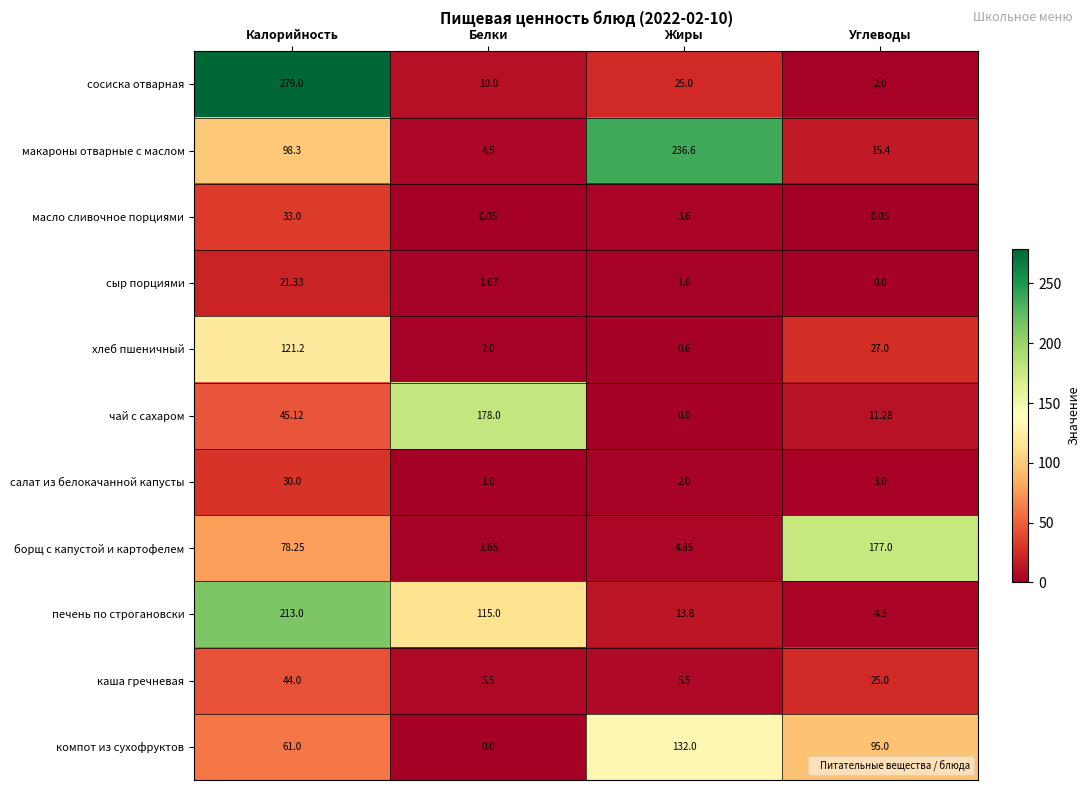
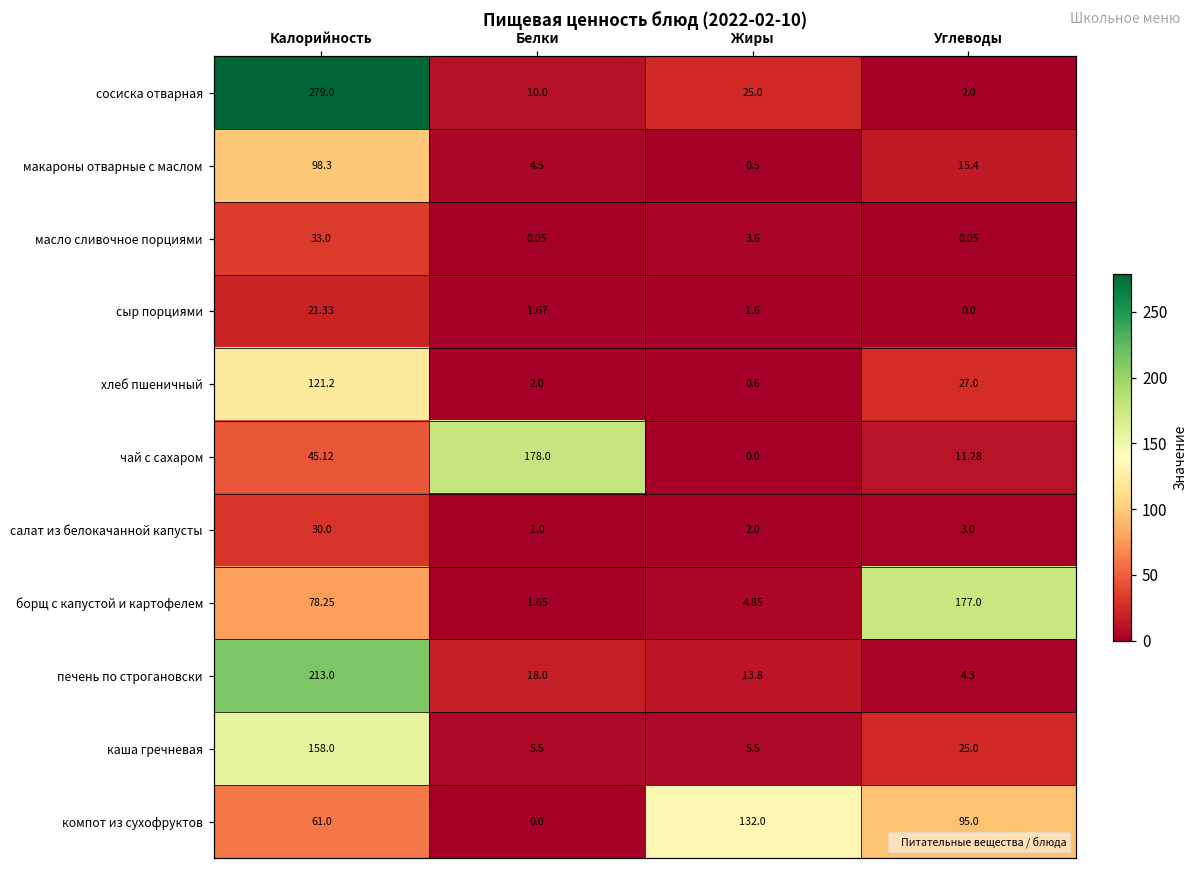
  {
    "сосиска отварная": {
      "Калорийность": 279.0,
      "Белки": 10.0,
      "Жиры": 25.0,
      "Углеводы": 2.0
    },
    "макароны отварные с маслом": {
      "Калорийность": 98.3,
      "Белки": 4.5,
-     "Жиры": 236.6,
+     "Жиры": 0.5,
      "Углеводы": 15.4
    },
    "масло сливочное порциями": {
      "Калорийность": 33.0,
      "Белки": 0.05,
      "Жиры": 3.6,
      "Углеводы": 0.05
    },
    "сыр порциями": {
      "Калорийность": 21.33,
      "Белки": 1.67,
      "Жиры": 1.6,
      "Углеводы": 0.0
    },
    "хлеб пшеничный": {
      "Калорийность": 121.2,
      "Белки": 2.0,
      "Жиры": 0.6,
      "Углеводы": 27.0
    },
    "чай с сахаром": {
      "Калорийность": 45.12,
      "Белки": 178.0,
      "Жиры": 0.0,
      "Углеводы": 11.28
    },
    "салат из белокачанной капусты": {
      "Калорийность": 30.0,
      "Белки": 1.0,
      "Жиры": 2.0,
      "Углеводы": 3.0
    },
    "борщ с капустой и картофелем": {
      "Калорийность": 78.25,
      "Белки": 1.65,
      "Жиры": 4.85,
      "Углеводы": 177.0
    },
    "печень по строгановски": {
      "Калорийность": 213.0,
-     "Белки": 115.0,
+     "Белки": 18.0,
      "Жиры": 13.8,
      "Углеводы": 4.3
    },
    "каша гречневая": {
-     "Калорийность": 44.0,
+     "Калорийность": 158.0,
      "Белки": 5.5,
      "Жиры": 5.5,
      "Углеводы": 25.0
    },
    "компот из сухофруктов": {
      "Калорийность": 61.0,
      "Белки": 0.0,
      "Жиры": 132.0,
      "Углеводы": 95.0
    }
  }
